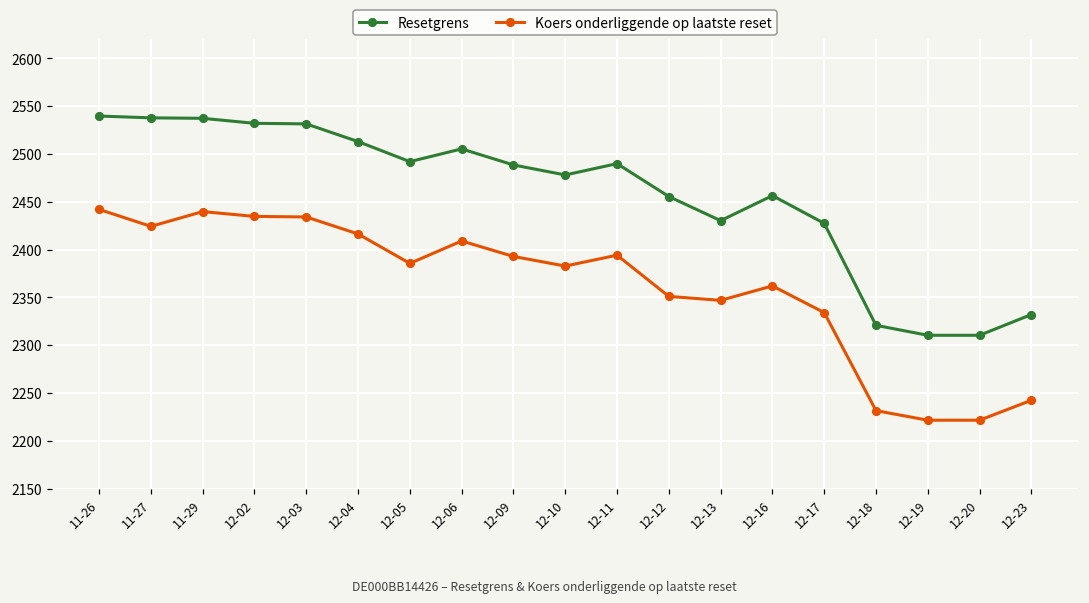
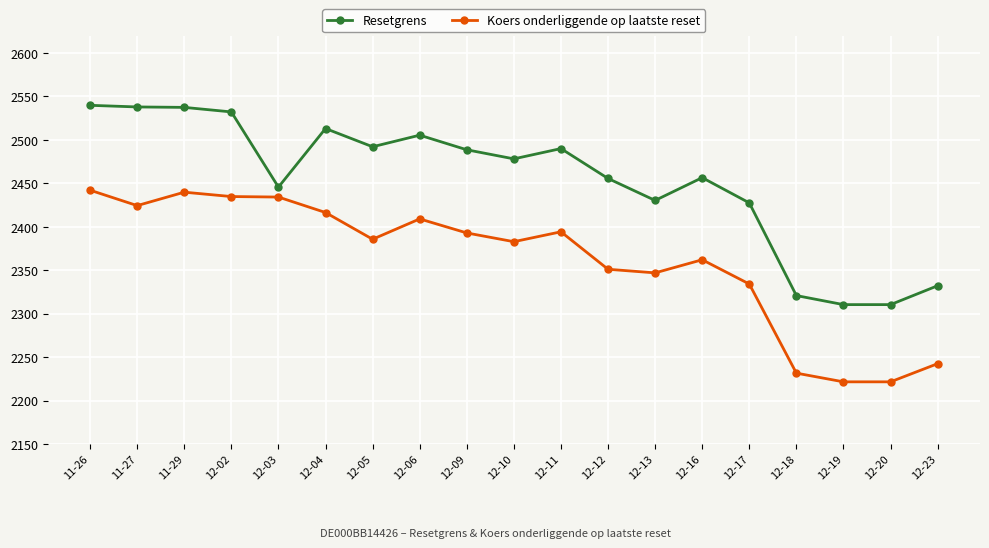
  {
    "Resetgrens": {
      "11-26": 2540,
      "11-27": 2540,
      "11-29": 2540,
      "12-02": 2530,
-     "12-03": 2530,
+     "12-03": 2450,
      "12-04": 2510,
      "12-05": 2490,
      "12-06": 2510,
      "12-09": 2490,
      "12-10": 2480,
      "12-11": 2490,
      "12-12": 2460,
      "12-13": 2430,
      "12-16": 2460,
      "12-17": 2430,
      "12-18": 2320,
      "12-19": 2310,
      "12-20": 2310,
      "12-23": 2330
    },
    "Koers onderliggende op laatste reset": {
      "11-26": 2440,
      "11-27": 2420,
      "11-29": 2440,
      "12-02": 2430,
      "12-03": 2430,
      "12-04": 2420,
      "12-05": 2390,
      "12-06": 2410,
      "12-09": 2390,
      "12-10": 2380,
      "12-11": 2390,
      "12-12": 2350,
      "12-13": 2350,
      "12-16": 2360,
      "12-17": 2330,
      "12-18": 2230,
      "12-19": 2220,
      "12-20": 2220,
      "12-23": 2240
    }
  }
